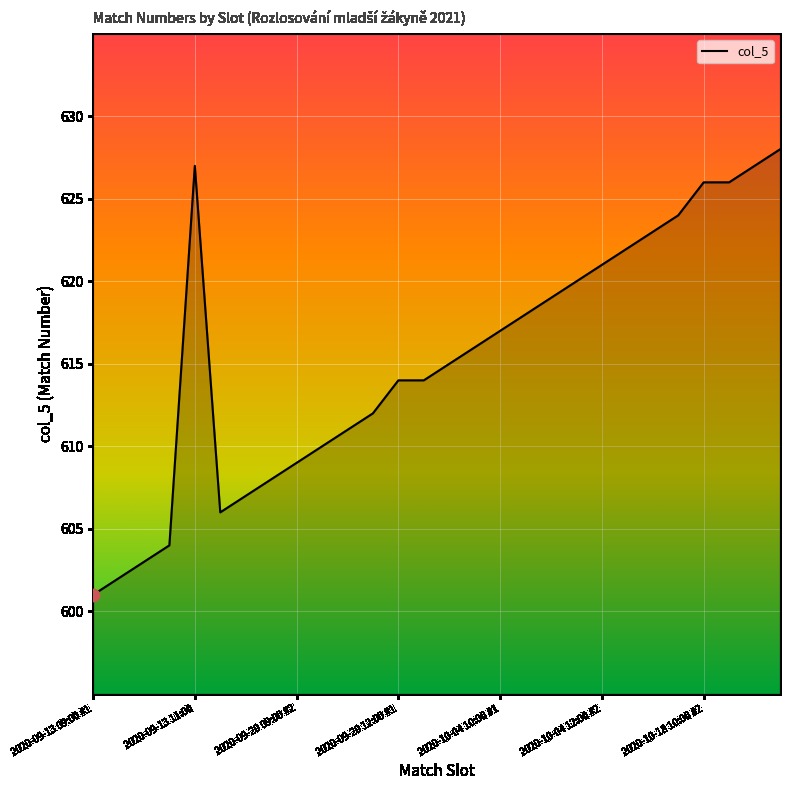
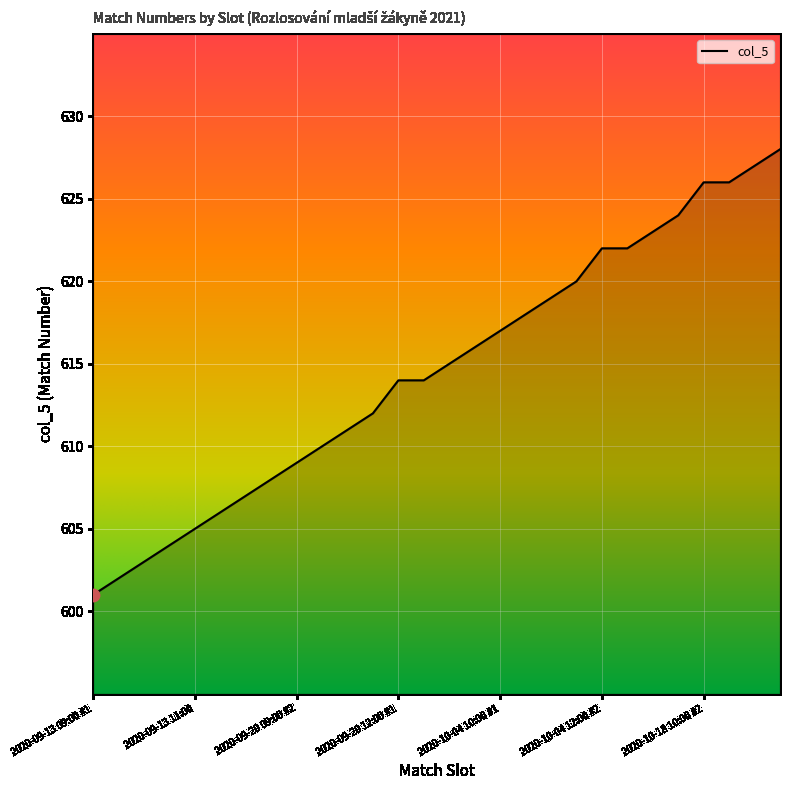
  {
    "col_5": {
-     "2020-09-13 11:00": 627,
+     "2020-09-13 11:00": 605,
      "2020-09-20 09:00 #2": 609,
      "2020-09-20 12:00 #1": 614,
      "2020-10-04 10:00 #1": 617,
-     "2020-10-04 12:00 #2": 621,
+     "2020-10-04 12:00 #2": 622,
      "2020-10-18 10:00 #2": 626
    }
  }
